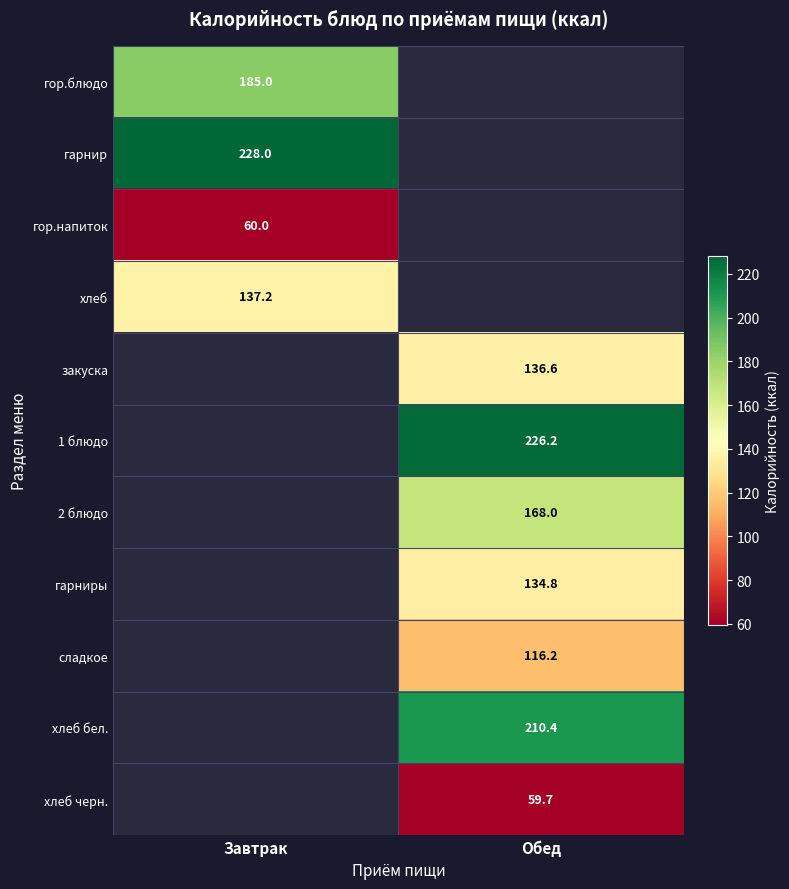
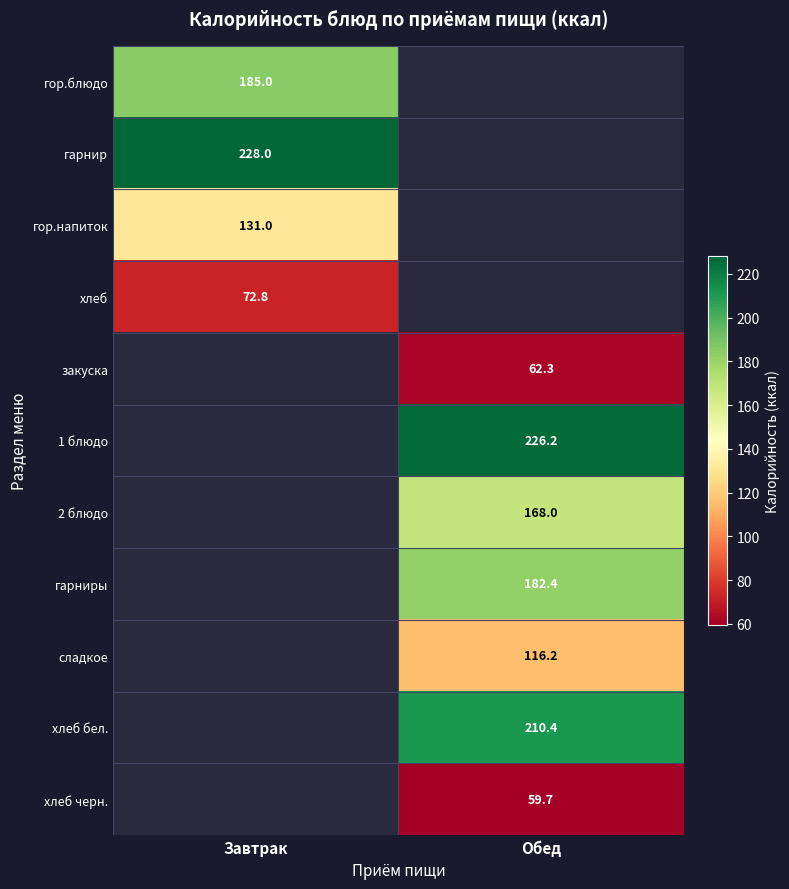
  {
    "гор.блюдо": {
      "Завтрак": 185.0
    },
    "гарнир": {
      "Завтрак": 228.0
    },
    "гор.напиток": {
-     "Завтрак": 60.0
+     "Завтрак": 131.0
    },
    "хлеб": {
-     "Завтрак": 137.2
+     "Завтрак": 72.8
    },
    "закуска": {
-     "Обед": 136.6
+     "Обед": 62.3
    },
    "1 блюдо": {
      "Обед": 226.2
    },
    "2 блюдо": {
      "Обед": 168.0
    },
    "гарниры": {
-     "Обед": 134.8
+     "Обед": 182.4
    },
    "сладкое": {
      "Обед": 116.2
    },
    "хлеб бел.": {
      "Обед": 210.4
    },
    "хлеб черн.": {
      "Обед": 59.7
    }
  }
